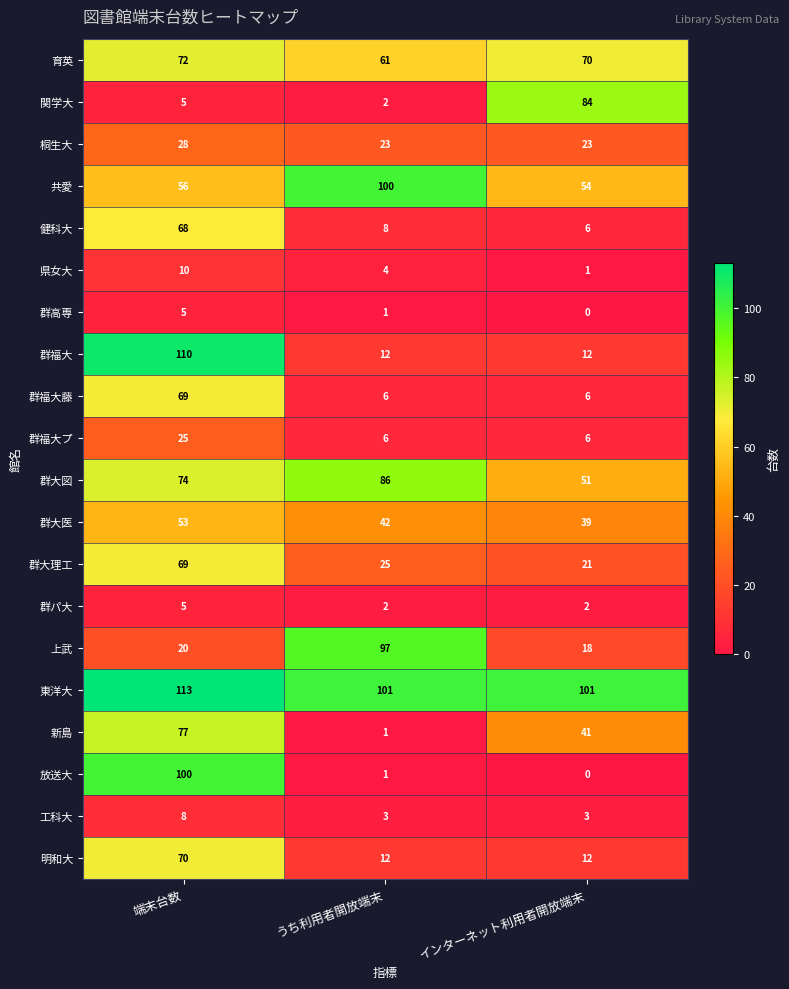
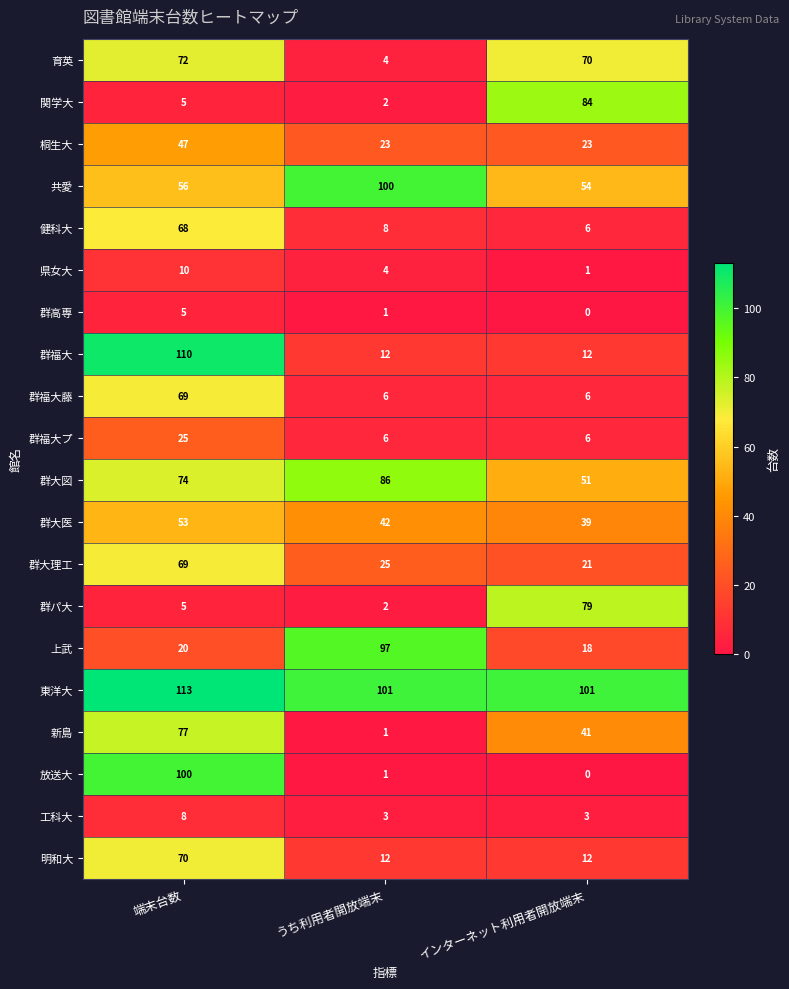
  {
    "育英": {
      "端末台数": 72,
-     "うち利用者開放端末": 61,
+     "うち利用者開放端末": 4,
      "インターネット利用者開放端末": 70
    },
    "関学大": {
      "端末台数": 5,
      "うち利用者開放端末": 2,
      "インターネット利用者開放端末": 84
    },
    "桐生大": {
-     "端末台数": 28,
+     "端末台数": 47,
      "うち利用者開放端末": 23,
      "インターネット利用者開放端末": 23
    },
    "共愛": {
      "端末台数": 56,
      "うち利用者開放端末": 100,
      "インターネット利用者開放端末": 54
    },
    "健科大": {
      "端末台数": 68,
      "うち利用者開放端末": 8,
      "インターネット利用者開放端末": 6
    },
    "県女大": {
      "端末台数": 10,
      "うち利用者開放端末": 4,
      "インターネット利用者開放端末": 1
    },
    "群高専": {
      "端末台数": 5,
      "うち利用者開放端末": 1,
      "インターネット利用者開放端末": 0
    },
    "群福大": {
      "端末台数": 110,
      "うち利用者開放端末": 12,
      "インターネット利用者開放端末": 12
    },
    "群福大藤": {
      "端末台数": 69,
      "うち利用者開放端末": 6,
      "インターネット利用者開放端末": 6
    },
    "群福大プ": {
      "端末台数": 25,
      "うち利用者開放端末": 6,
      "インターネット利用者開放端末": 6
    },
    "群大図": {
      "端末台数": 74,
      "うち利用者開放端末": 86,
      "インターネット利用者開放端末": 51
    },
    "群大医": {
      "端末台数": 53,
      "うち利用者開放端末": 42,
      "インターネット利用者開放端末": 39
    },
    "群大理工": {
      "端末台数": 69,
      "うち利用者開放端末": 25,
      "インターネット利用者開放端末": 21
    },
    "群パ大": {
      "端末台数": 5,
      "うち利用者開放端末": 2,
-     "インターネット利用者開放端末": 2
+     "インターネット利用者開放端末": 79
    },
    "上武": {
      "端末台数": 20,
      "うち利用者開放端末": 97,
      "インターネット利用者開放端末": 18
    },
    "東洋大": {
      "端末台数": 113,
      "うち利用者開放端末": 101,
      "インターネット利用者開放端末": 101
    },
    "新島": {
      "端末台数": 77,
      "うち利用者開放端末": 1,
      "インターネット利用者開放端末": 41
    },
    "放送大": {
      "端末台数": 100,
      "うち利用者開放端末": 1,
      "インターネット利用者開放端末": 0
    },
    "工科大": {
      "端末台数": 8,
      "うち利用者開放端末": 3,
      "インターネット利用者開放端末": 3
    },
    "明和大": {
      "端末台数": 70,
      "うち利用者開放端末": 12,
      "インターネット利用者開放端末": 12
    }
  }
